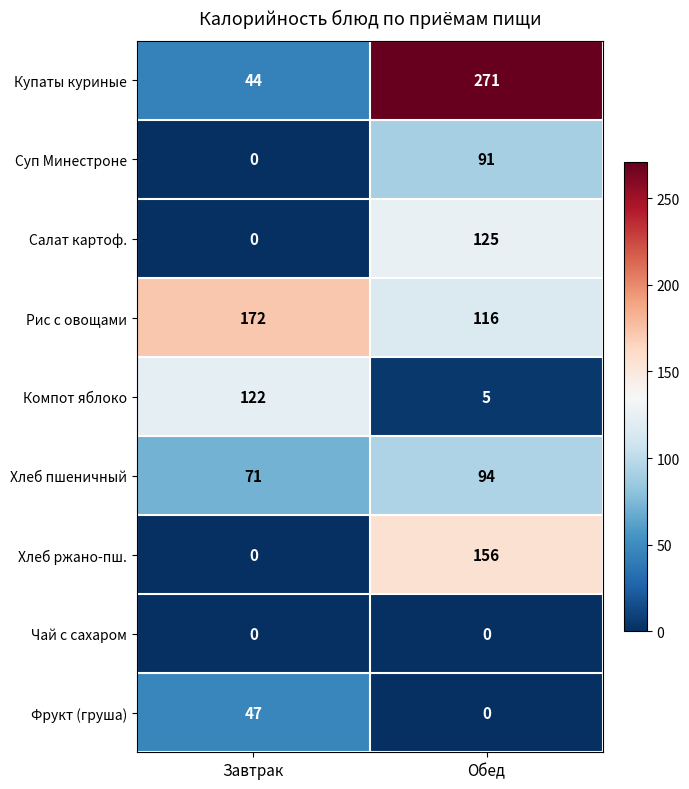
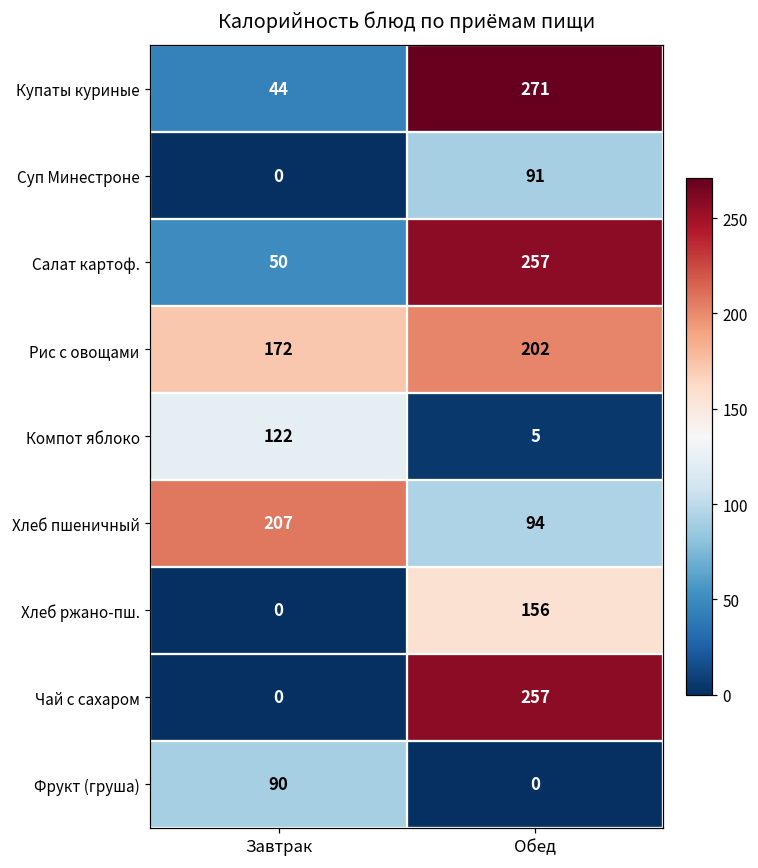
  {
    "Купаты куриные": {
      "Завтрак": 44,
      "Обед": 271
    },
    "Суп Минестроне": {
      "Завтрак": 0,
      "Обед": 91
    },
    "Салат картоф.": {
-     "Завтрак": 0,
-     "Обед": 125
+     "Завтрак": 50,
+     "Обед": 257
    },
    "Рис с овощами": {
      "Завтрак": 172,
-     "Обед": 116
+     "Обед": 202
    },
    "Компот яблоко": {
      "Завтрак": 122,
      "Обед": 5
    },
    "Хлеб пшеничный": {
-     "Завтрак": 71,
+     "Завтрак": 207,
      "Обед": 94
    },
    "Хлеб ржано-пш.": {
      "Завтрак": 0,
      "Обед": 156
    },
    "Чай с сахаром": {
      "Завтрак": 0,
-     "Обед": 0
+     "Обед": 257
    },
    "Фрукт (груша)": {
-     "Завтрак": 47,
+     "Завтрак": 90,
      "Обед": 0
    }
  }
